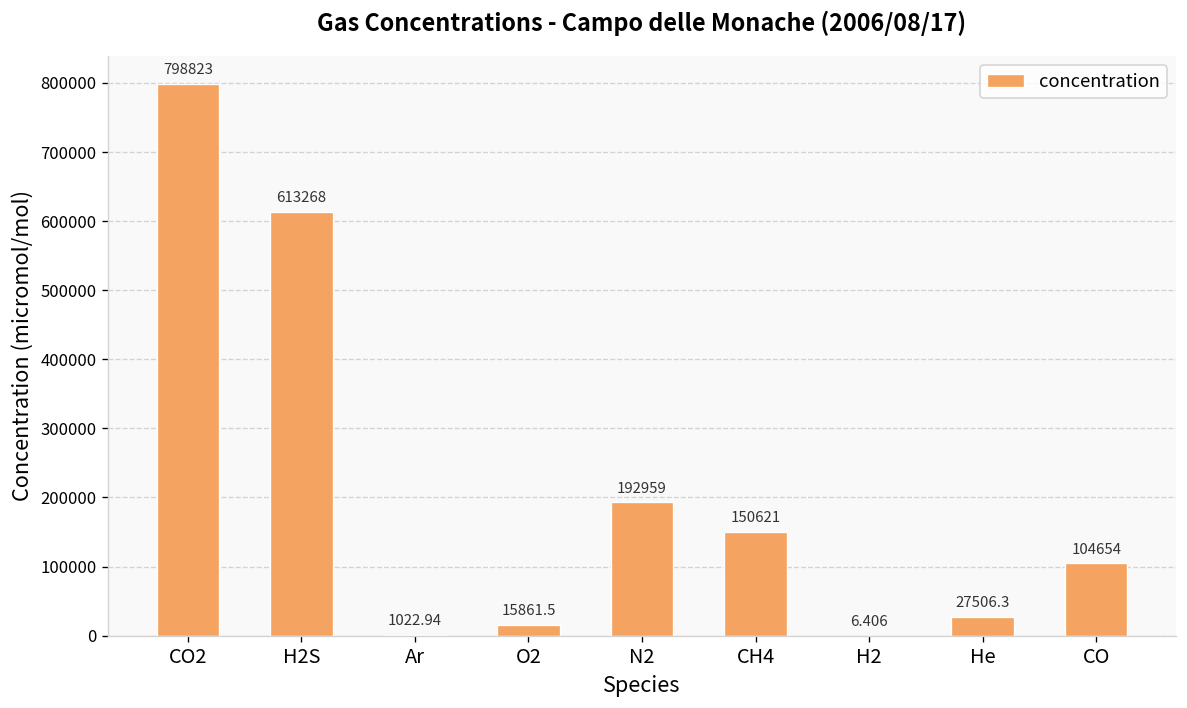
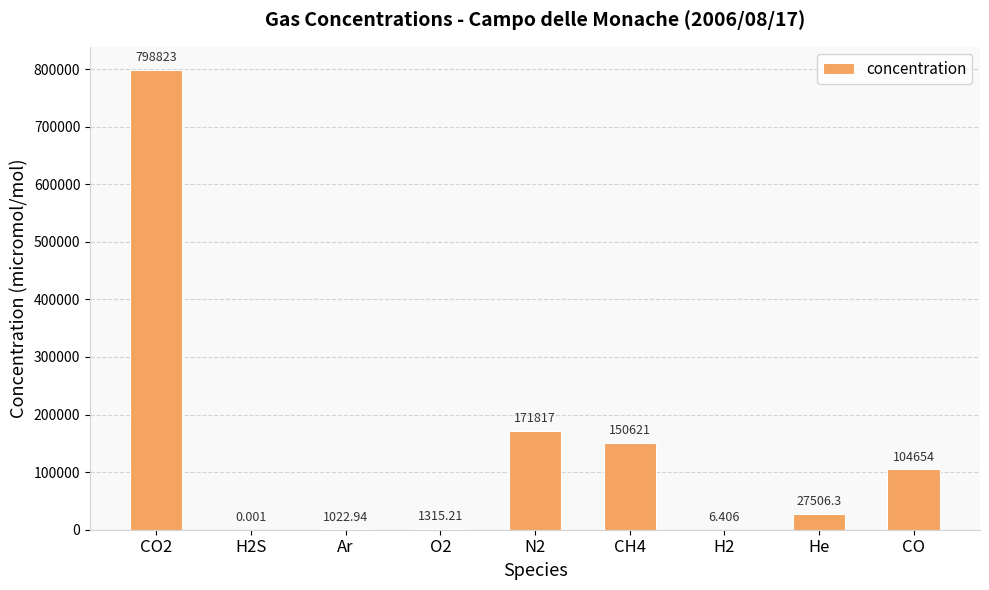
  {
    "CO2": 798823,
-   "H2S": 613268,
+   "H2S": 0.001,
    "Ar": 1022.94,
-   "O2": 15861.5,
-   "N2": 192959,
+   "O2": 1315.21,
+   "N2": 171817,
    "CH4": 150621,
    "H2": 6.406,
    "He": 27506.3,
    "CO": 104654
  }
